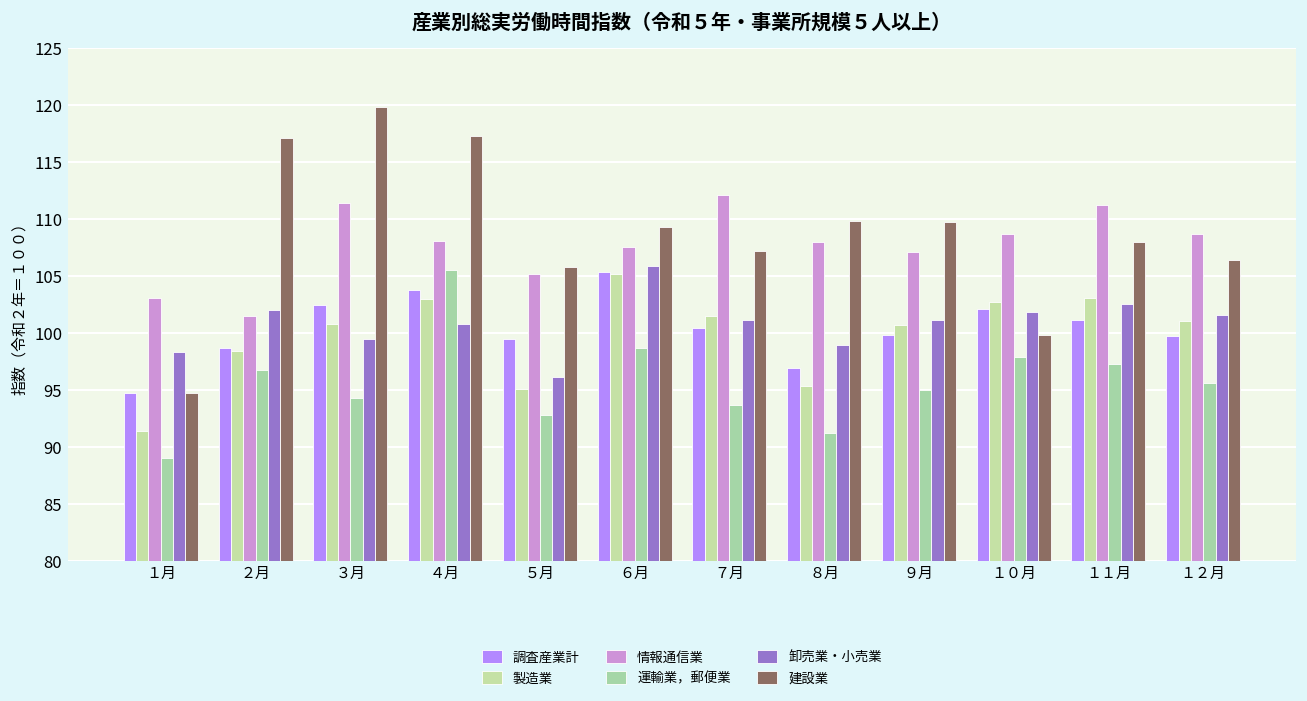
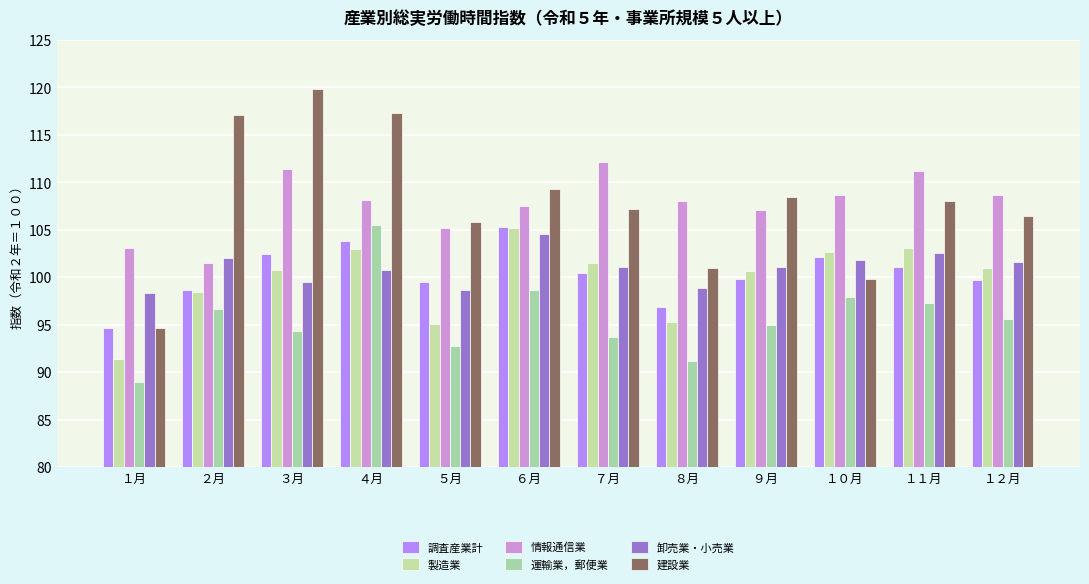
  {
    "卸売業・小売業": {
      "１月": 98,
      "２月": 102,
      "３月": 100,
      "４月": 101,
-     "５月": 96,
-     "６月": 106,
+     "５月": 99,
+     "６月": 105,
      "７月": 101,
      "８月": 99,
      "９月": 101,
      "１０月": 102,
      "１１月": 103,
      "１２月": 102
    },
    "建設業": {
      "１月": 95,
      "２月": 117,
      "３月": 120,
      "４月": 117,
      "５月": 106,
      "６月": 109,
      "７月": 107,
-     "８月": 110,
-     "９月": 110,
+     "８月": 101,
+     "９月": 109,
      "１０月": 100,
      "１１月": 108,
      "１２月": 106
    }
  }
